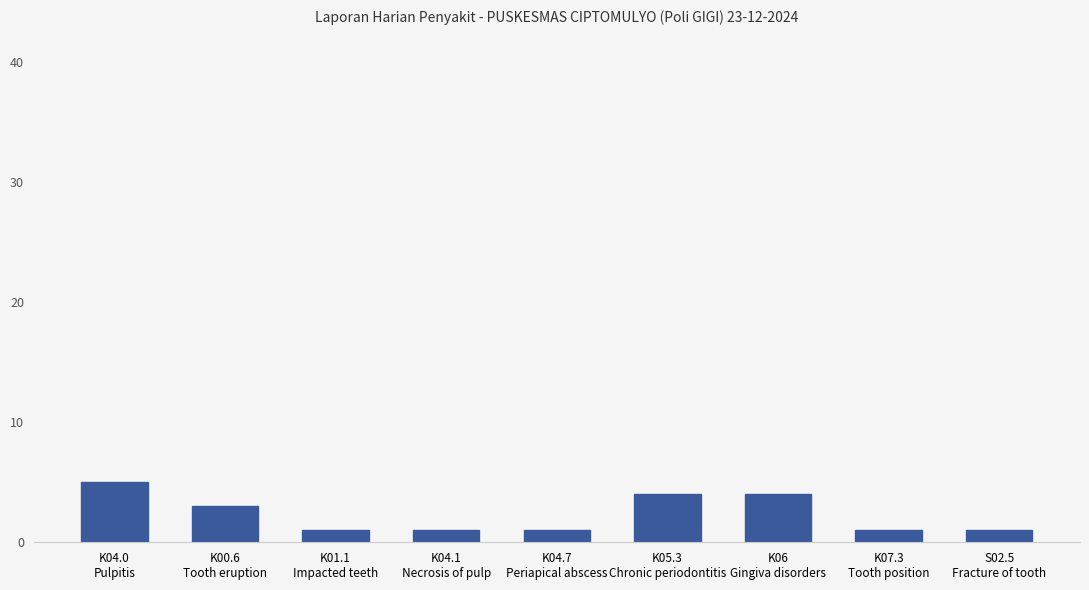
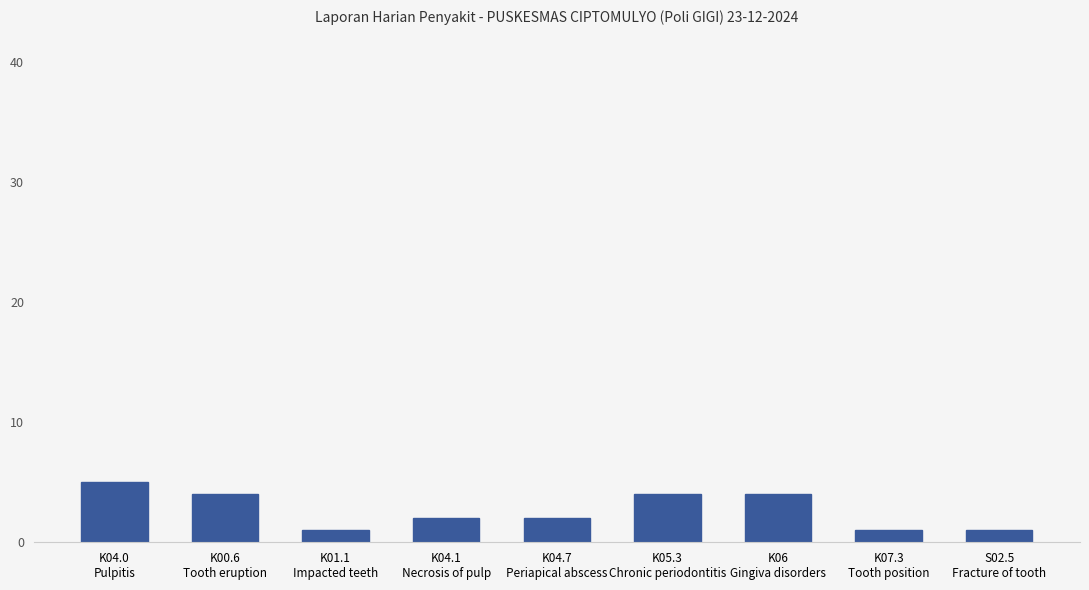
  {
    "K04.0 Pulpitis": 5,
-   "K00.6 Tooth eruption": 3,
+   "K00.6 Tooth eruption": 4,
    "K01.1 Impacted teeth": 1,
-   "K04.1 Necrosis of pulp": 1,
-   "K04.7 Periapical abscess": 1,
+   "K04.1 Necrosis of pulp": 2,
+   "K04.7 Periapical abscess": 2,
    "K05.3 Chronic periodontitis": 4,
    "K06 Gingiva disorders": 4,
    "K07.3 Tooth position": 1,
    "S02.5 Fracture of tooth": 1
  }
